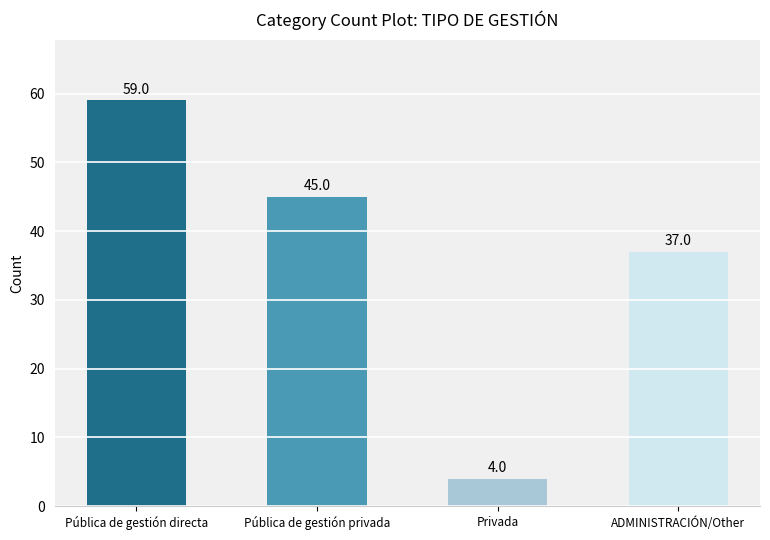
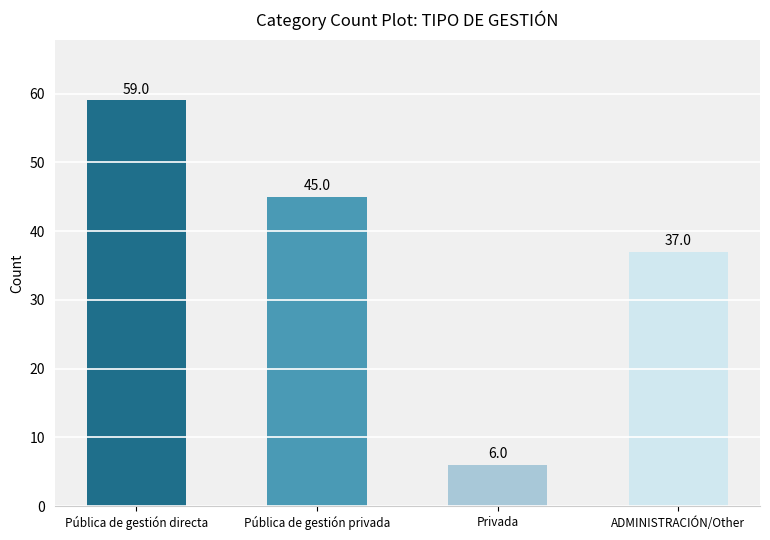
  {
    "Pública de gestión directa": 59.0,
    "Pública de gestión privada": 45.0,
-   "Privada": 4.0,
+   "Privada": 6.0,
    "ADMINISTRACIÓN/Other": 37.0
  }
